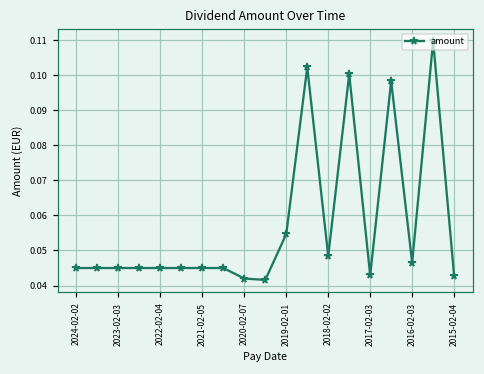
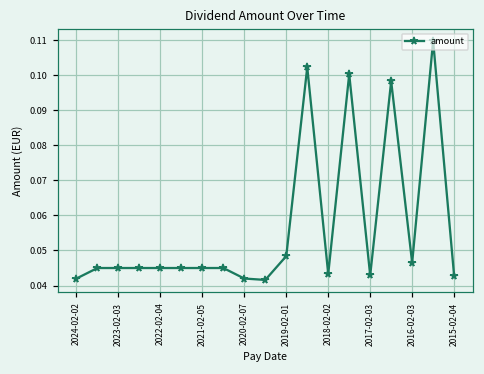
  {
-   "2024-02-02": 0.045,
+   "2024-02-02": 0.042,
    "2023-02-03": 0.045,
    "2022-02-04": 0.045,
    "2021-02-05": 0.045,
    "2020-02-07": 0.042,
-   "2019-02-01": 0.055,
-   "2018-02-02": 0.048,
+   "2019-02-01": 0.048,
+   "2018-02-02": 0.043,
    "2017-02-03": 0.043,
    "2016-02-03": 0.047,
    "2015-02-04": 0.043
  }
